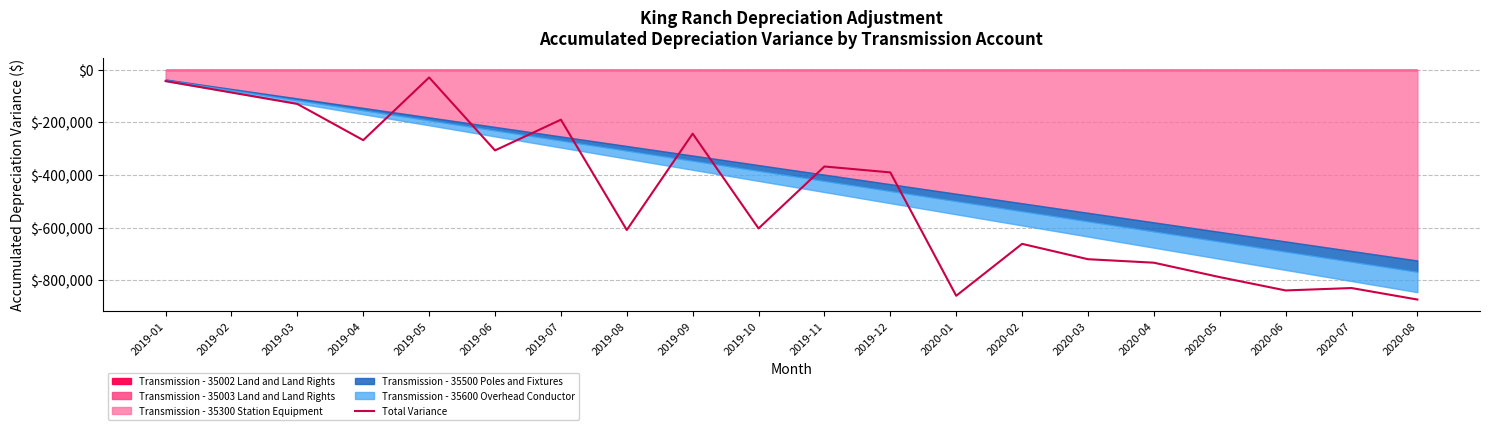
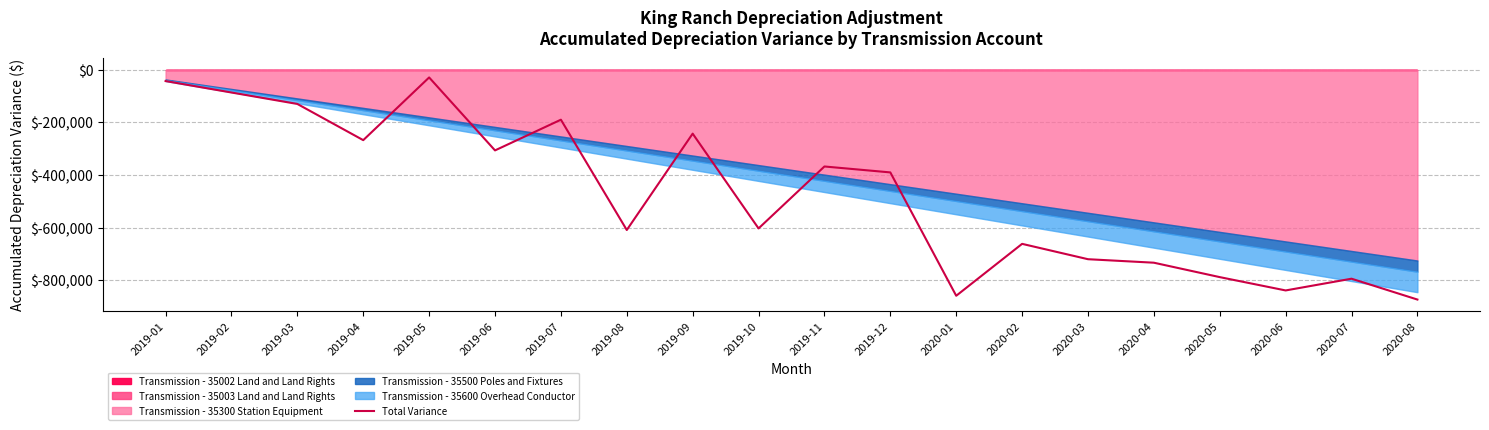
  {
    "Total Variance": {
      "2019-03": "$-130,000",
      "2019-04": "$-270,000",
      "2019-05": "$-30,000",
      "2019-06": "$-310,000",
      "2019-07": "$-190,000",
      "2019-08": "$-610,000",
      "2019-09": "$-240,000",
      "2019-10": "$-600,000",
      "2019-11": "$-370,000",
      "2019-12": "$-390,000",
      "2020-01": "$-860,000",
      "2020-02": "$-660,000",
      "2020-03": "$-720,000",
      "2020-04": "$-730,000",
      "2020-05": "$-790,000",
      "2020-06": "$-840,000",
-     "2020-07": "$-830,000",
+     "2020-07": "$-790,000",
      "2020-08": "$-870,000"
    },
    "Transmission - 35500 Poles and Fixtures": {
      "2019-05": "$10,000",
      "2019-06": "$10,000",
      "2019-07": "$10,000",
      "2019-08": "$20,000",
      "2019-09": "$20,000",
      "2019-10": "$20,000",
      "2019-11": "$20,000",
      "2019-12": "$30,000",
      "2020-01": "$30,000",
      "2020-02": "$30,000",
      "2020-03": "$30,000",
      "2020-04": "$30,000",
      "2020-05": "$40,000",
      "2020-06": "$40,000",
      "2020-07": "$40,000",
      "2020-08": "$40,000"
    }
  }
